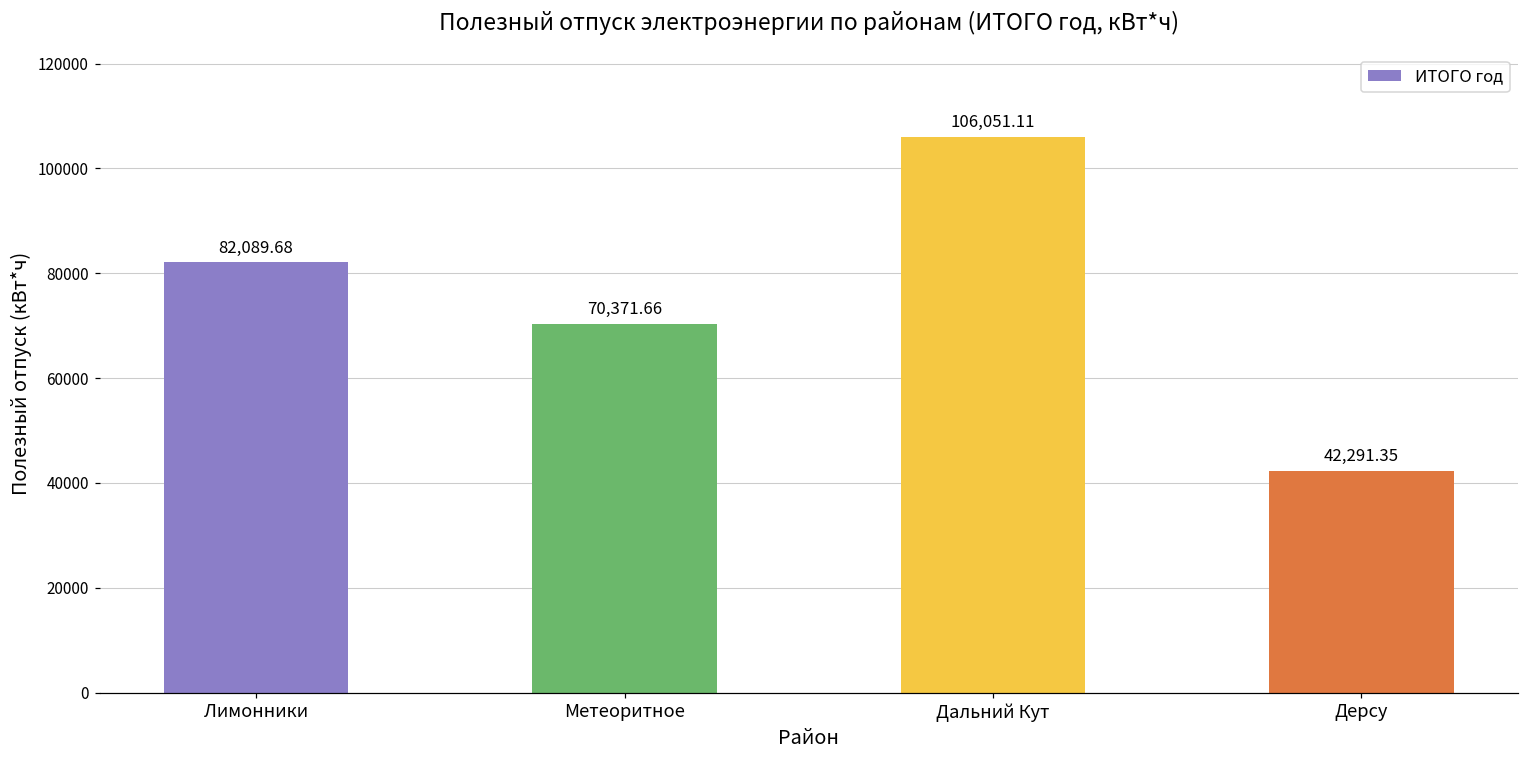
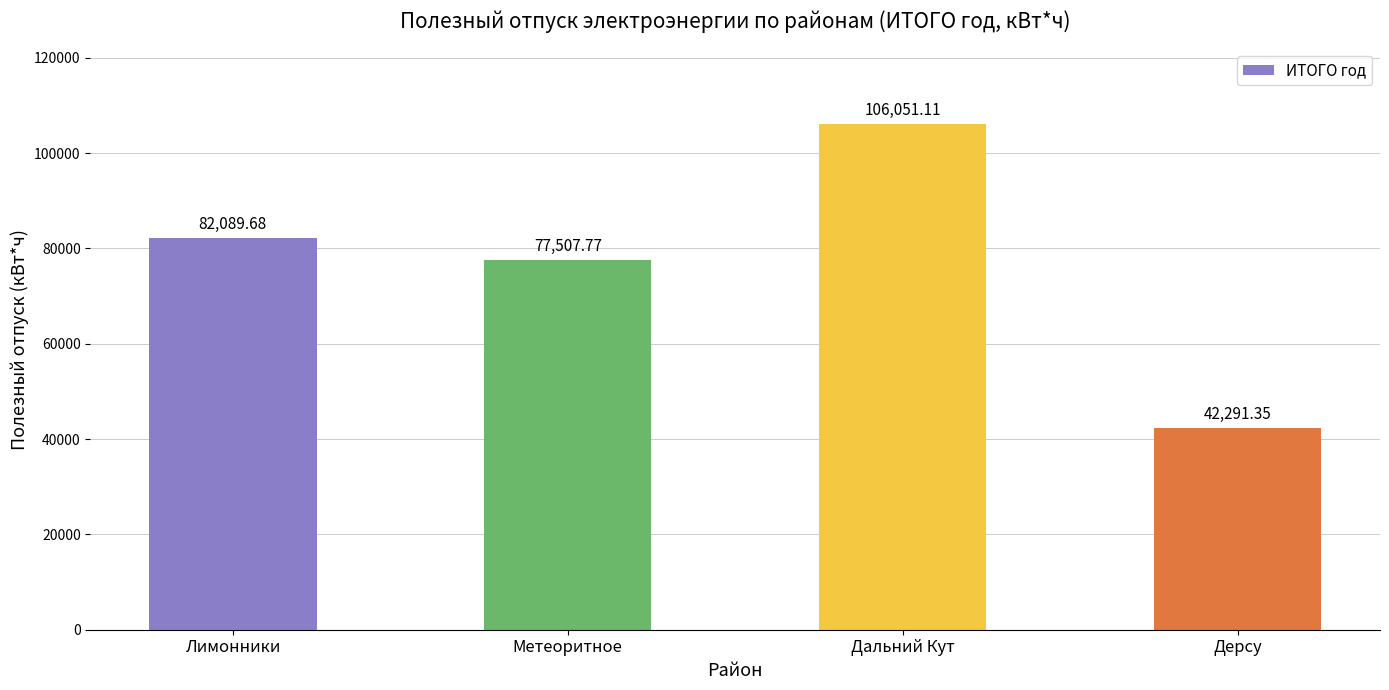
  {
    "Лимонники": "82,089.68",
-   "Метеоритное": "70,371.66",
+   "Метеоритное": "77,507.77",
    "Дальний Кут": "106,051.11",
    "Дерсу": "42,291.35"
  }
